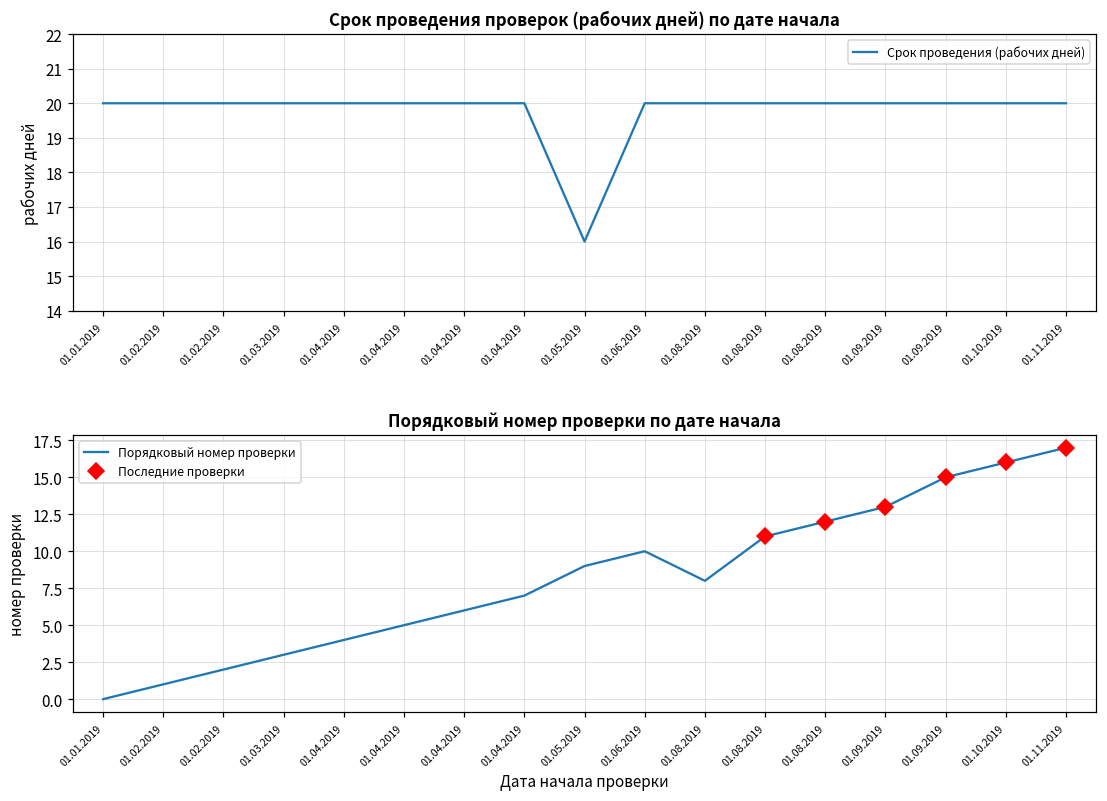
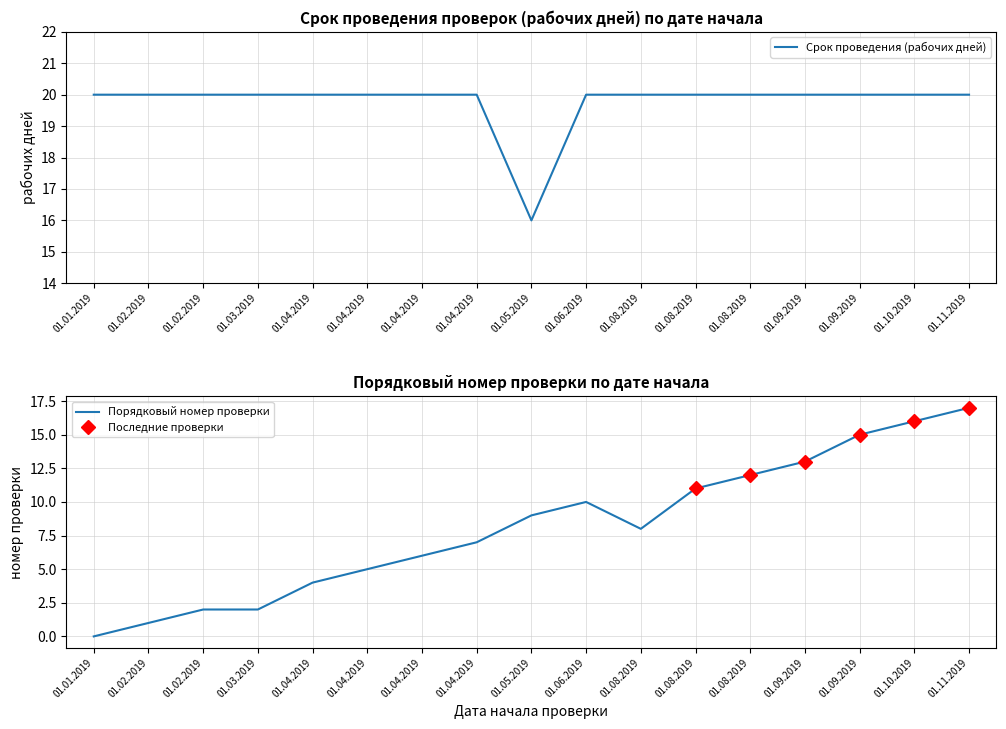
  {
    "Срок проведения проверок (рабочих дней) по дате начала": {
      "01.01.2019": 20.0,
      "01.03.2019": 20.0,
      "01.05.2019": 16.0,
      "01.06.2019": 20.0,
      "01.10.2019": 20.0,
      "01.11.2019": 20.0
    },
    "Порядковый номер проверки по дате начала": {
      "Порядковый номер проверки": {
        "01.01.2019": 0.0,
-       "01.03.2019": 3.0,
+       "01.03.2019": 2.0,
        "01.05.2019": 9.0,
        "01.06.2019": 10.0
      }
    }
  }
